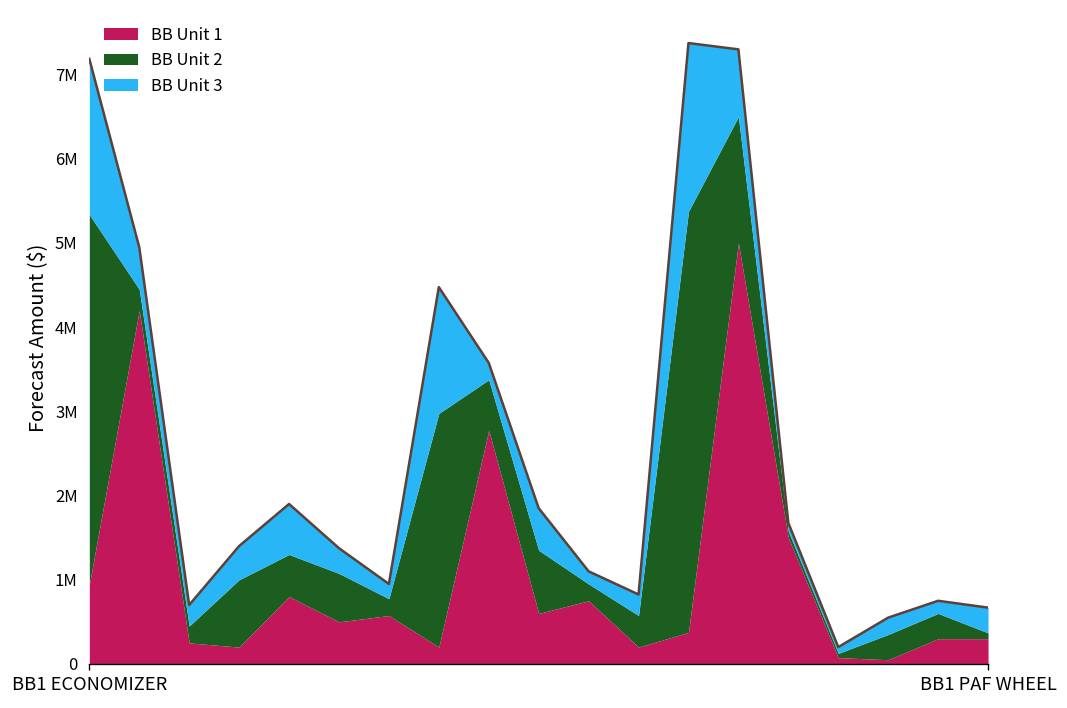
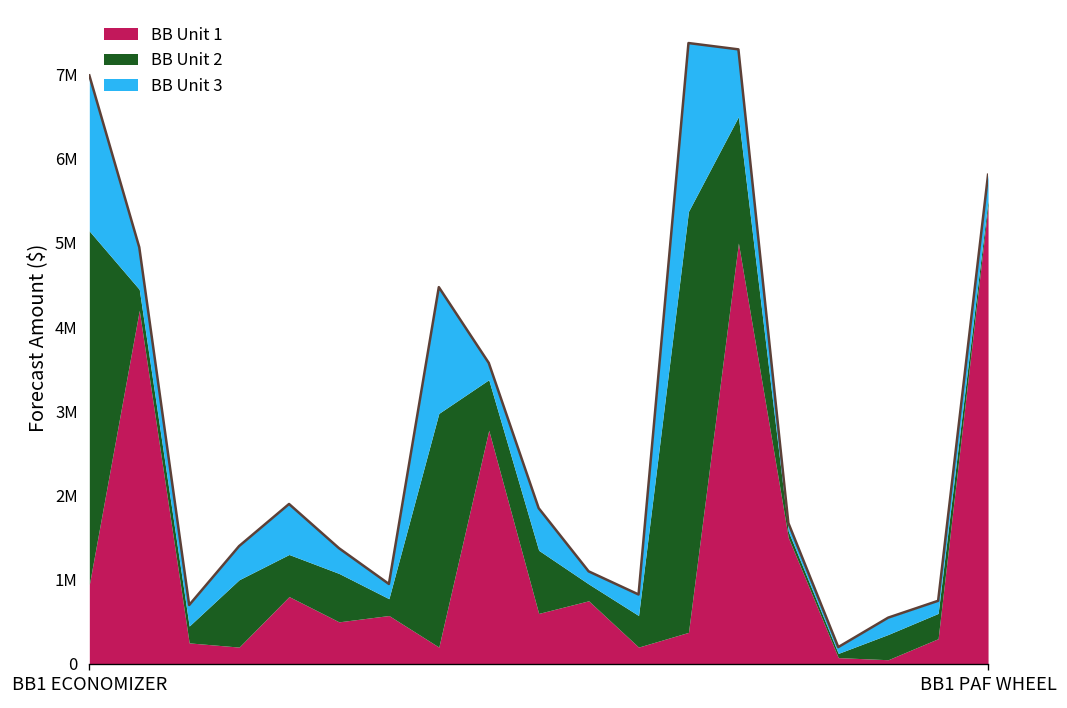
  {
    "BB Unit 1": {
-     "BB1 PAF WHEEL": 300000
+     "BB1 PAF WHEEL": 5400000
    },
    "BB Unit 2": {
-     "BB1 ECONOMIZER": 4400000
+     "BB1 ECONOMIZER": 4200000
    },
    "BB Unit 3": {
      "BB1 ECONOMIZER": 1800000,
      "BB1 PAF WHEEL": 300000
    }
  }
